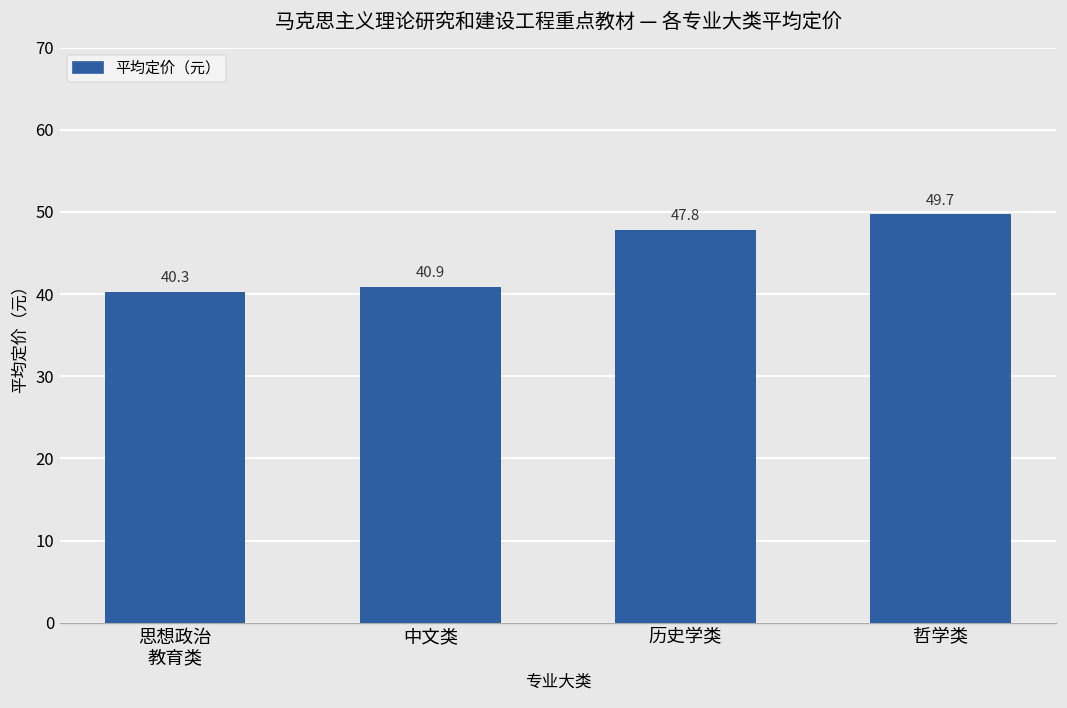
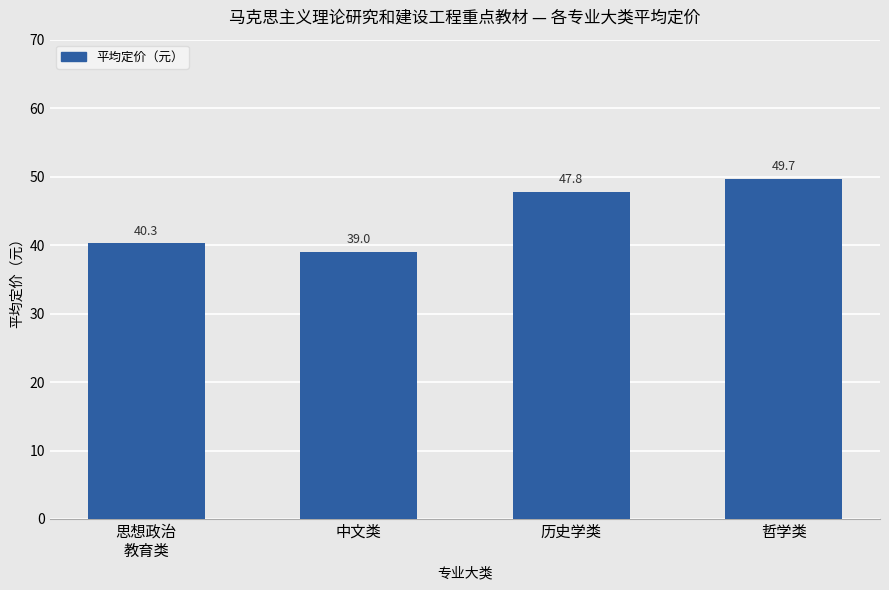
  {
    "思想政治 教育类": 40.3,
-   "中文类": 40.9,
+   "中文类": 39.0,
    "历史学类": 47.8,
    "哲学类": 49.7
  }
